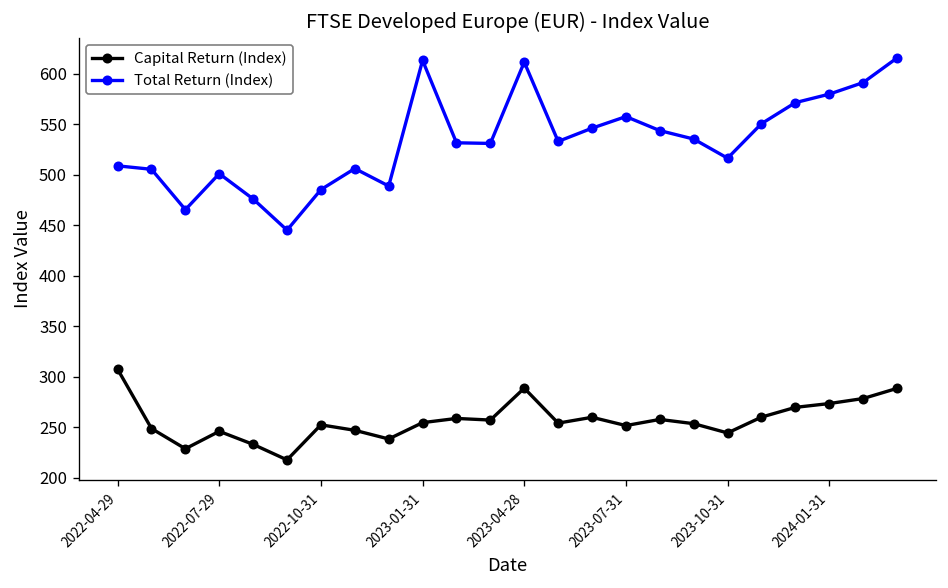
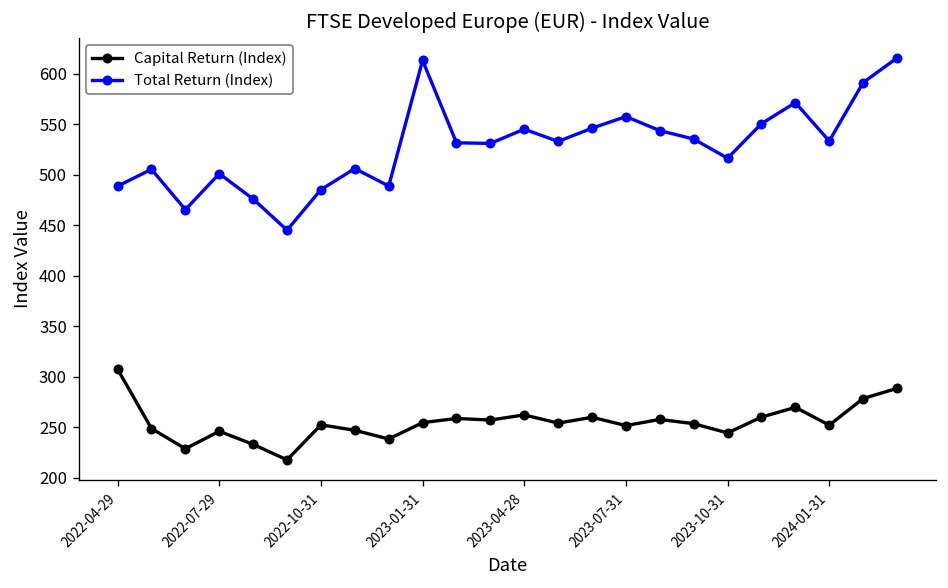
  {
    "Capital Return (Index)": {
      "2022-04-29": 310,
      "2022-07-29": 250,
      "2022-10-31": 250,
      "2023-01-31": 250,
-     "2023-04-28": 290,
+     "2023-04-28": 260,
      "2023-07-31": 250,
      "2023-10-31": 240,
-     "2024-01-31": 270
+     "2024-01-31": 250
    },
    "Total Return (Index)": {
-     "2022-04-29": 510,
+     "2022-04-29": 490,
      "2022-07-29": 500,
      "2022-10-31": 490,
      "2023-01-31": 610,
-     "2023-04-28": 610,
+     "2023-04-28": 550,
      "2023-07-31": 560,
      "2023-10-31": 520,
-     "2024-01-31": 580
+     "2024-01-31": 530
    }
  }
